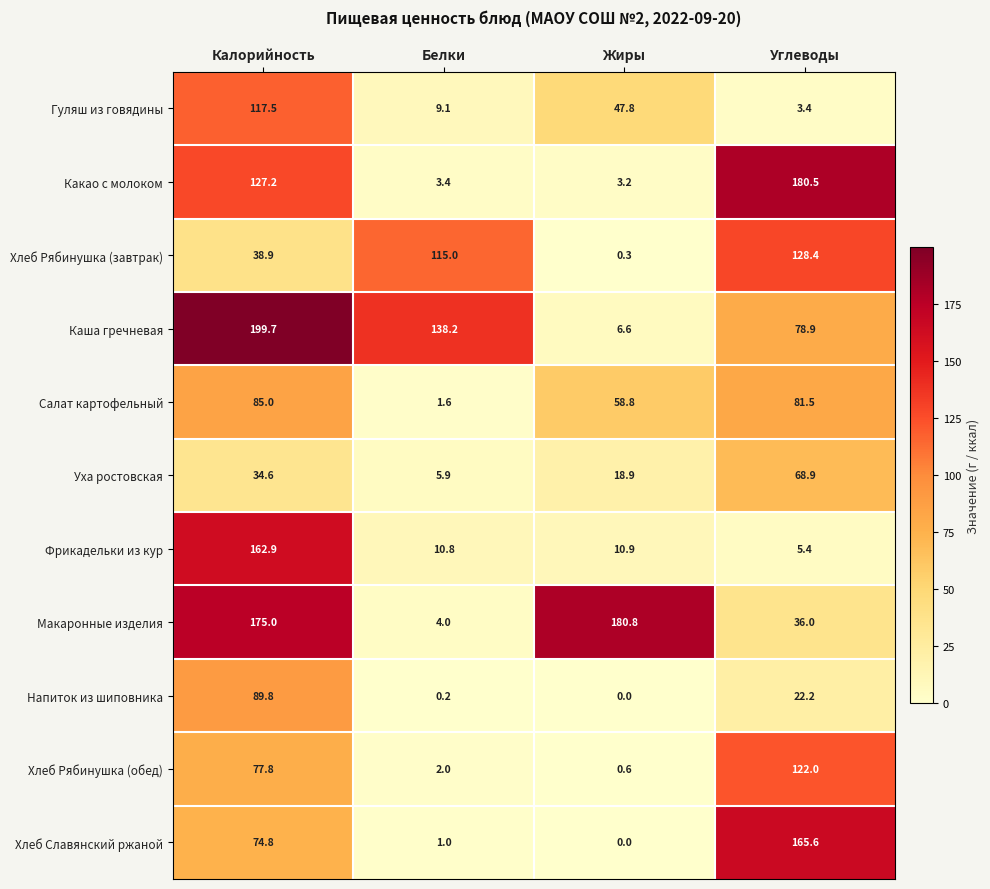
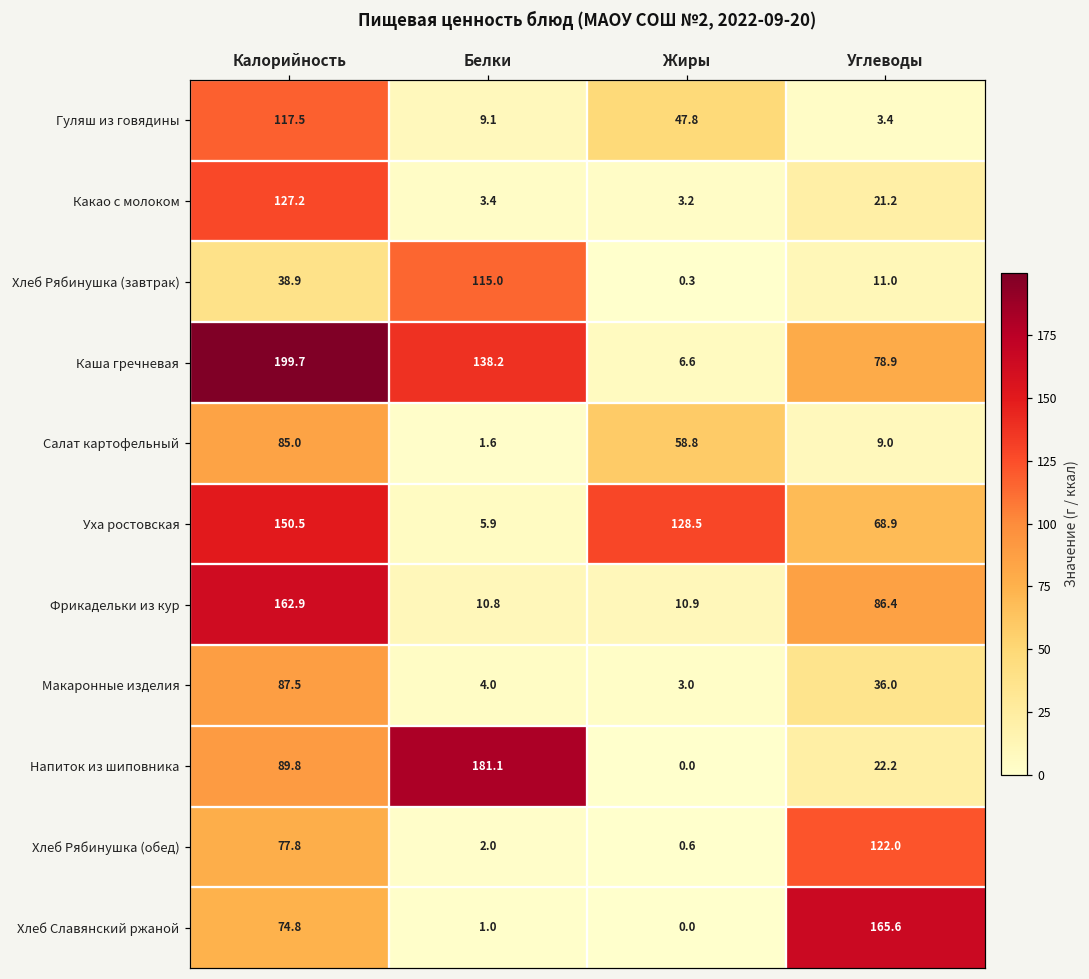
  {
    "Гуляш из говядины": {
      "Калорийность": 117.5,
      "Белки": 9.1,
      "Жиры": 47.8,
      "Углеводы": 3.4
    },
    "Какао с молоком": {
      "Калорийность": 127.2,
      "Белки": 3.4,
      "Жиры": 3.2,
-     "Углеводы": 180.5
+     "Углеводы": 21.2
    },
    "Хлеб Рябинушка (завтрак)": {
      "Калорийность": 38.9,
      "Белки": 115.0,
      "Жиры": 0.3,
-     "Углеводы": 128.4
+     "Углеводы": 11.0
    },
    "Каша гречневая": {
      "Калорийность": 199.7,
      "Белки": 138.2,
      "Жиры": 6.6,
      "Углеводы": 78.9
    },
    "Салат картофельный": {
      "Калорийность": 85.0,
      "Белки": 1.6,
      "Жиры": 58.8,
-     "Углеводы": 81.5
+     "Углеводы": 9.0
    },
    "Уха ростовская": {
-     "Калорийность": 34.6,
+     "Калорийность": 150.5,
      "Белки": 5.9,
-     "Жиры": 18.9,
+     "Жиры": 128.5,
      "Углеводы": 68.9
    },
    "Фрикадельки из кур": {
      "Калорийность": 162.9,
      "Белки": 10.8,
      "Жиры": 10.9,
-     "Углеводы": 5.4
+     "Углеводы": 86.4
    },
    "Макаронные изделия": {
-     "Калорийность": 175.0,
+     "Калорийность": 87.5,
      "Белки": 4.0,
-     "Жиры": 180.8,
+     "Жиры": 3.0,
      "Углеводы": 36.0
    },
    "Напиток из шиповника": {
      "Калорийность": 89.8,
-     "Белки": 0.2,
+     "Белки": 181.1,
      "Жиры": 0.0,
      "Углеводы": 22.2
    },
    "Хлеб Рябинушка (обед)": {
      "Калорийность": 77.8,
      "Белки": 2.0,
      "Жиры": 0.6,
      "Углеводы": 122.0
    },
    "Хлеб Славянский ржаной": {
      "Калорийность": 74.8,
      "Белки": 1.0,
      "Жиры": 0.0,
      "Углеводы": 165.6
    }
  }
